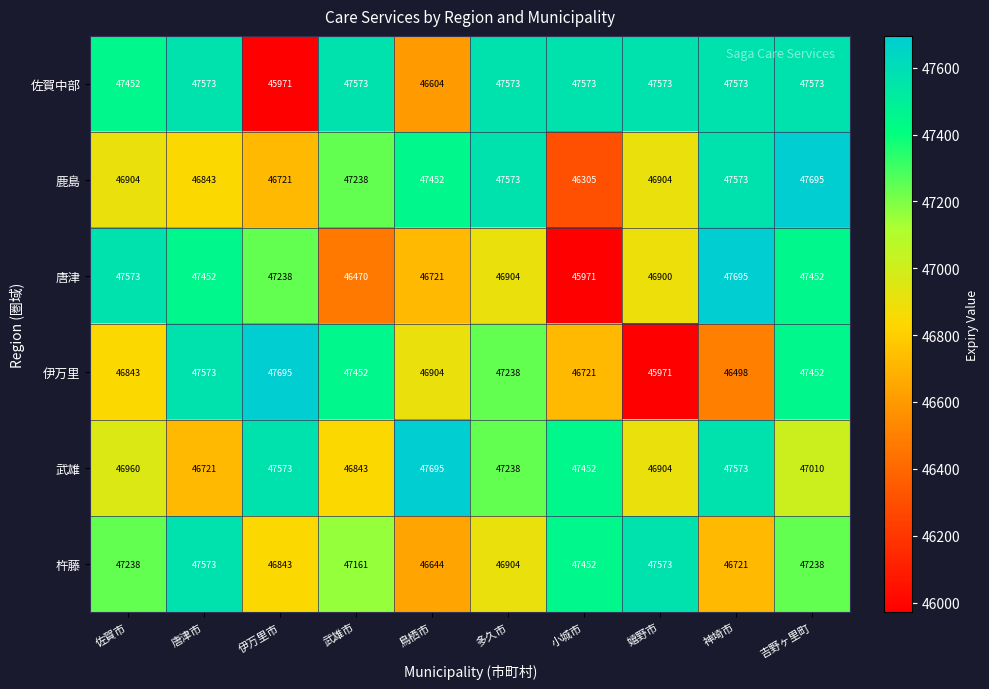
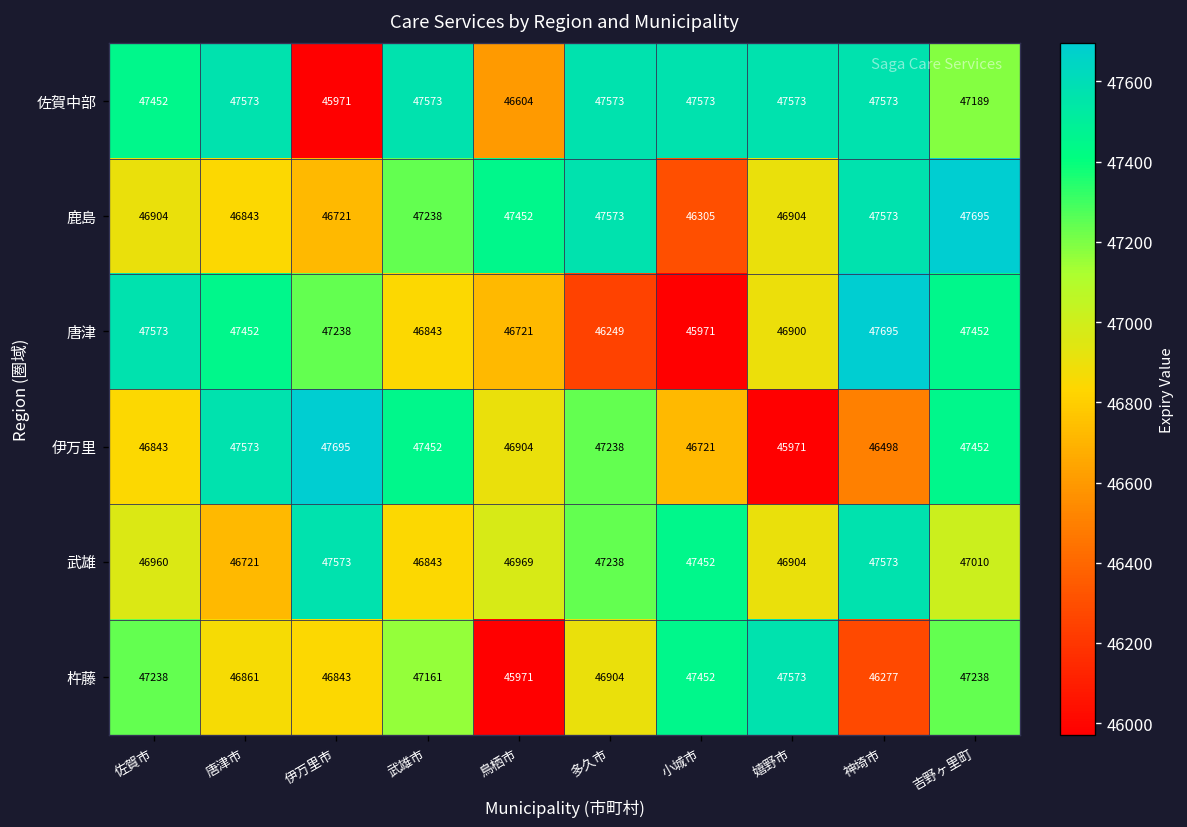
  {
    "佐賀中部": {
      "佐賀市": 47452,
      "唐津市": 47573,
      "伊万里市": 45971,
      "武雄市": 47573,
      "鳥栖市": 46604,
      "多久市": 47573,
      "小城市": 47573,
      "嬉野市": 47573,
      "神埼市": 47573,
-     "吉野ヶ里町": 47573
+     "吉野ヶ里町": 47189
    },
    "鹿島": {
      "佐賀市": 46904,
      "唐津市": 46843,
      "伊万里市": 46721,
      "武雄市": 47238,
      "鳥栖市": 47452,
      "多久市": 47573,
      "小城市": 46305,
      "嬉野市": 46904,
      "神埼市": 47573,
      "吉野ヶ里町": 47695
    },
    "唐津": {
      "佐賀市": 47573,
      "唐津市": 47452,
      "伊万里市": 47238,
-     "武雄市": 46470,
+     "武雄市": 46843,
      "鳥栖市": 46721,
-     "多久市": 46904,
+     "多久市": 46249,
      "小城市": 45971,
      "嬉野市": 46900,
      "神埼市": 47695,
      "吉野ヶ里町": 47452
    },
    "伊万里": {
      "佐賀市": 46843,
      "唐津市": 47573,
      "伊万里市": 47695,
      "武雄市": 47452,
      "鳥栖市": 46904,
      "多久市": 47238,
      "小城市": 46721,
      "嬉野市": 45971,
      "神埼市": 46498,
      "吉野ヶ里町": 47452
    },
    "武雄": {
      "佐賀市": 46960,
      "唐津市": 46721,
      "伊万里市": 47573,
      "武雄市": 46843,
-     "鳥栖市": 47695,
+     "鳥栖市": 46969,
      "多久市": 47238,
      "小城市": 47452,
      "嬉野市": 46904,
      "神埼市": 47573,
      "吉野ヶ里町": 47010
    },
    "杵藤": {
      "佐賀市": 47238,
-     "唐津市": 47573,
+     "唐津市": 46861,
      "伊万里市": 46843,
      "武雄市": 47161,
-     "鳥栖市": 46644,
+     "鳥栖市": 45971,
      "多久市": 46904,
      "小城市": 47452,
      "嬉野市": 47573,
-     "神埼市": 46721,
+     "神埼市": 46277,
      "吉野ヶ里町": 47238
    }
  }
